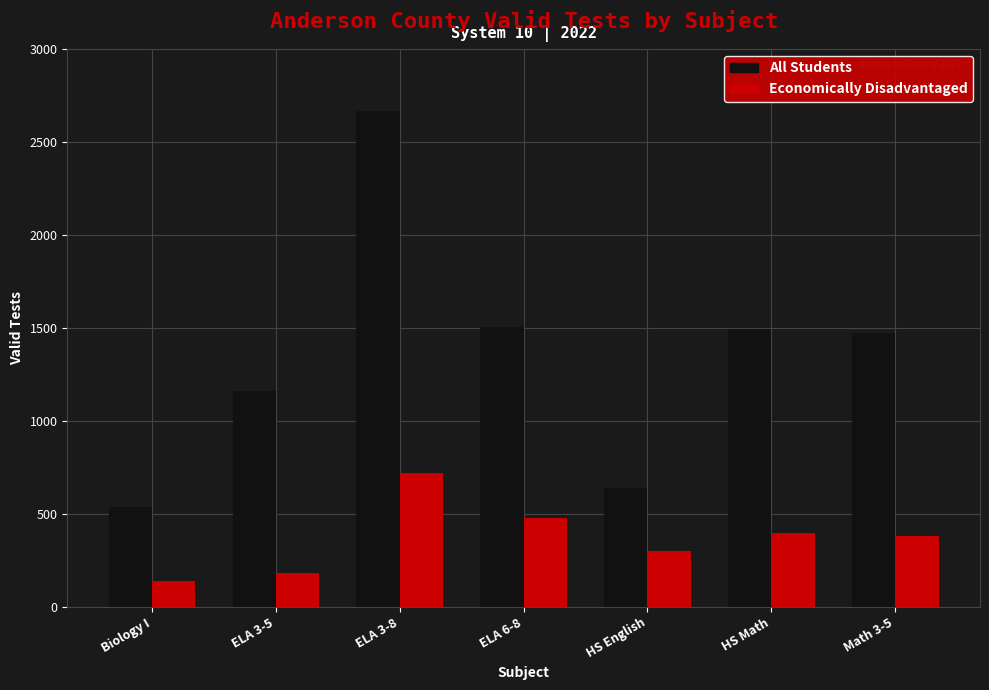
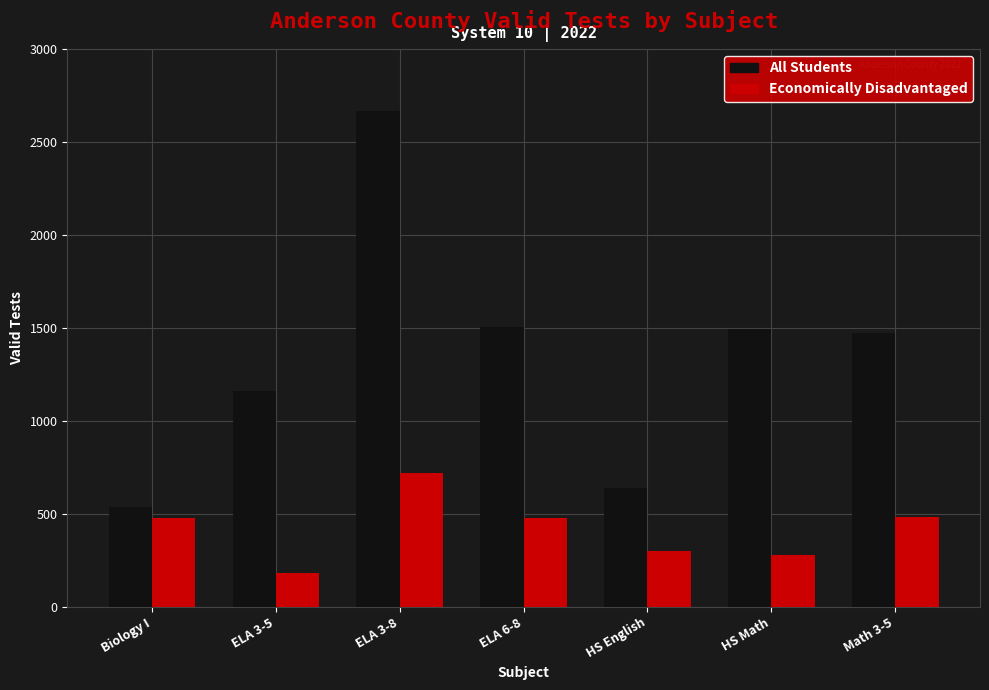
  {
    "All Students": {
      "Biology I": 540,
      "ELA 3-5": 1160,
      "ELA 3-8": 2670,
      "ELA 6-8": 1510,
      "HS English": 640,
      "HS Math": 1490,
      "Math 3-5": 1470
    },
    "Economically Disadvantaged": {
-     "Biology I": 140,
+     "Biology I": 480,
      "ELA 3-5": 180,
      "ELA 3-8": 720,
      "ELA 6-8": 480,
      "HS English": 300,
-     "HS Math": 400,
-     "Math 3-5": 380
+     "HS Math": 280,
+     "Math 3-5": 480
    }
  }
